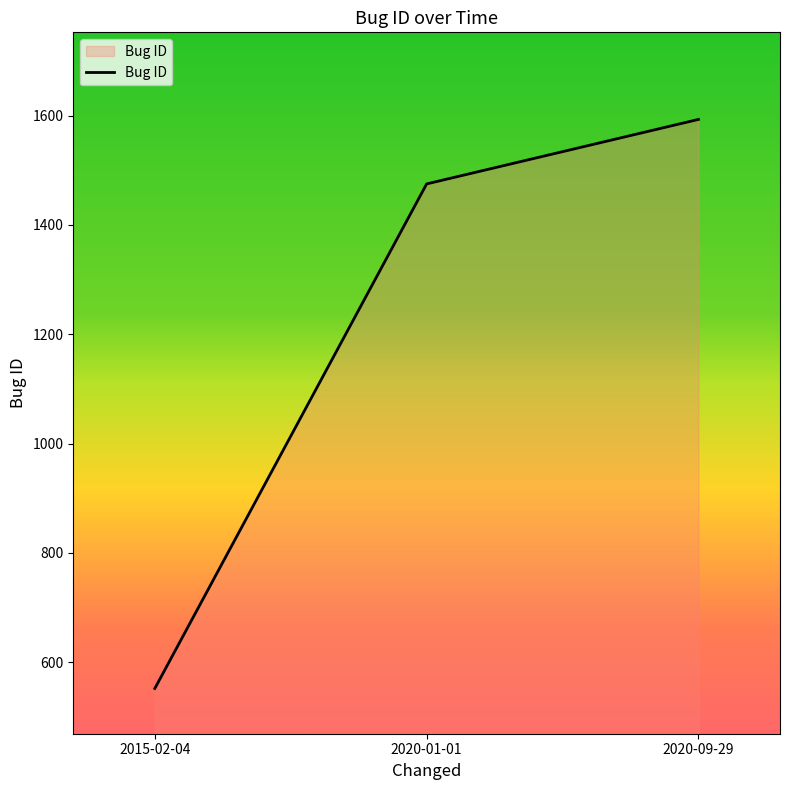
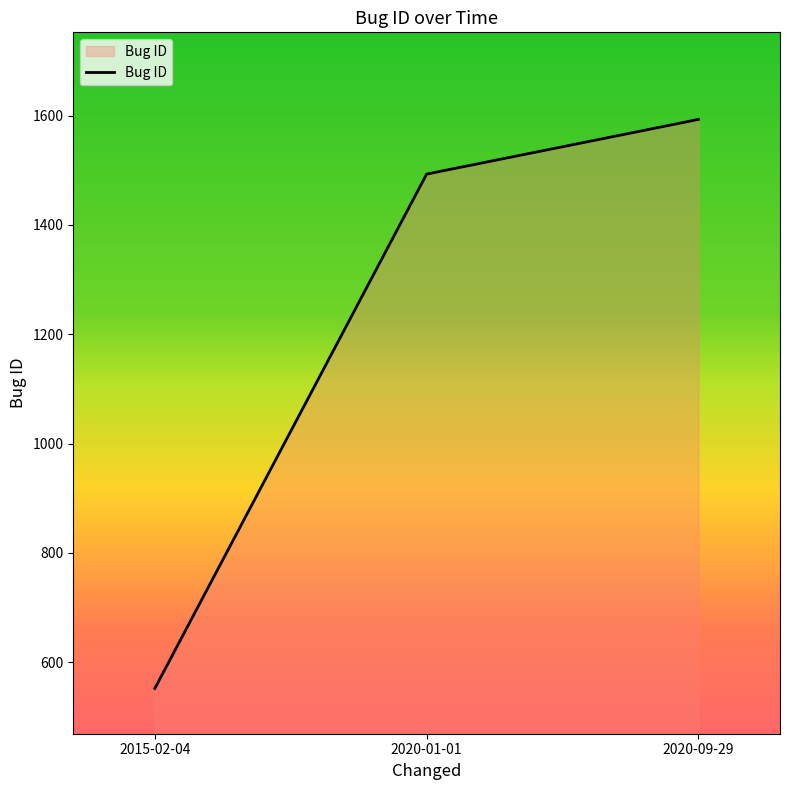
  {
    "2015-02-04": 550,
-   "2020-01-01": 1480,
+   "2020-01-01": 1490,
    "2020-09-29": 1590
  }
